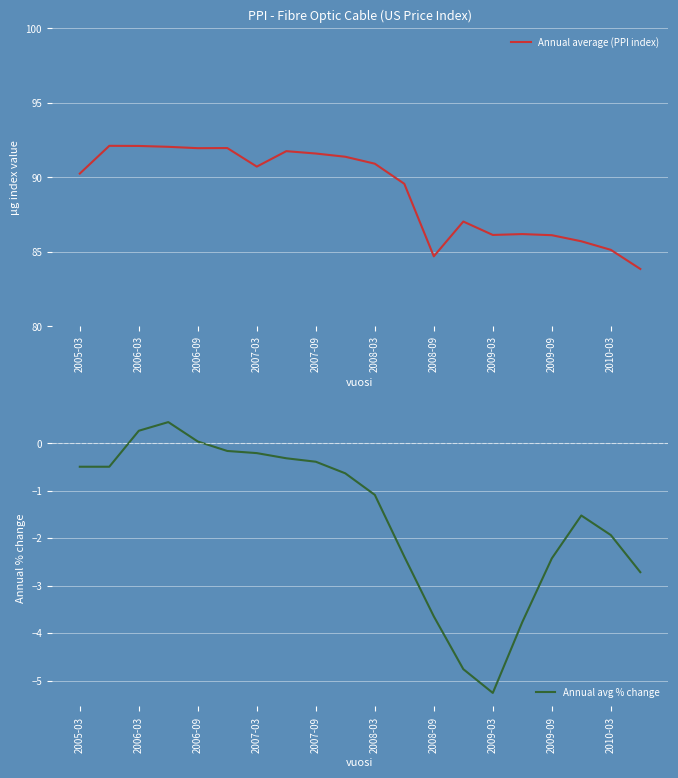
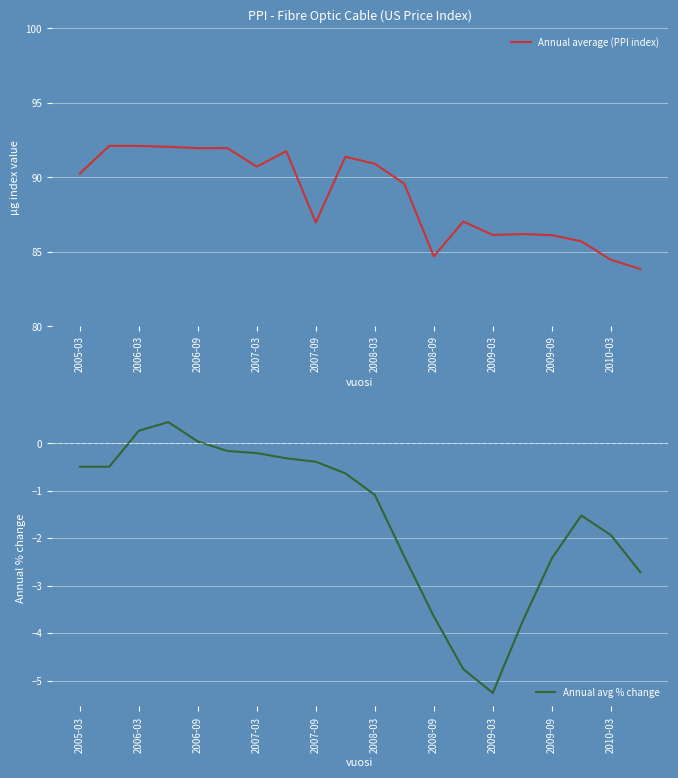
  {
    "PPI - Fibre Optic Cable (US Price Index)": {
      "2005-03": 90.2,
      "2006-03": 92.1,
      "2006-09": 92.0,
      "2007-03": 90.7,
-     "2007-09": 91.6,
+     "2007-09": 87.0,
      "2008-03": 90.9,
      "2008-09": 84.7,
      "2009-03": 86.1,
      "2009-09": 86.1,
-     "2010-03": 85.1
+     "2010-03": 84.5
    }
  }
